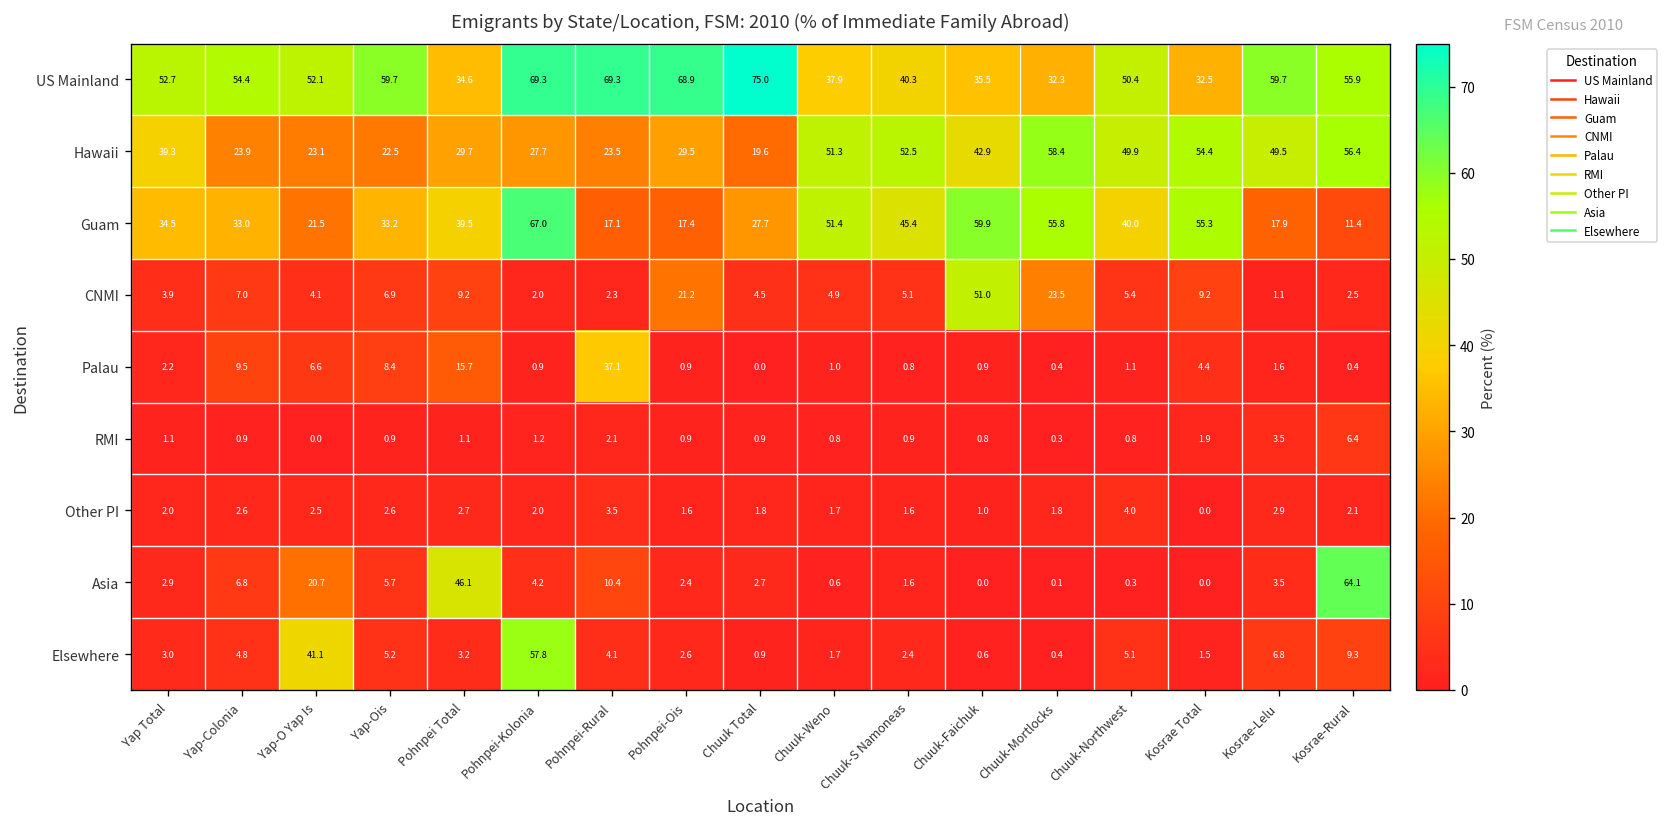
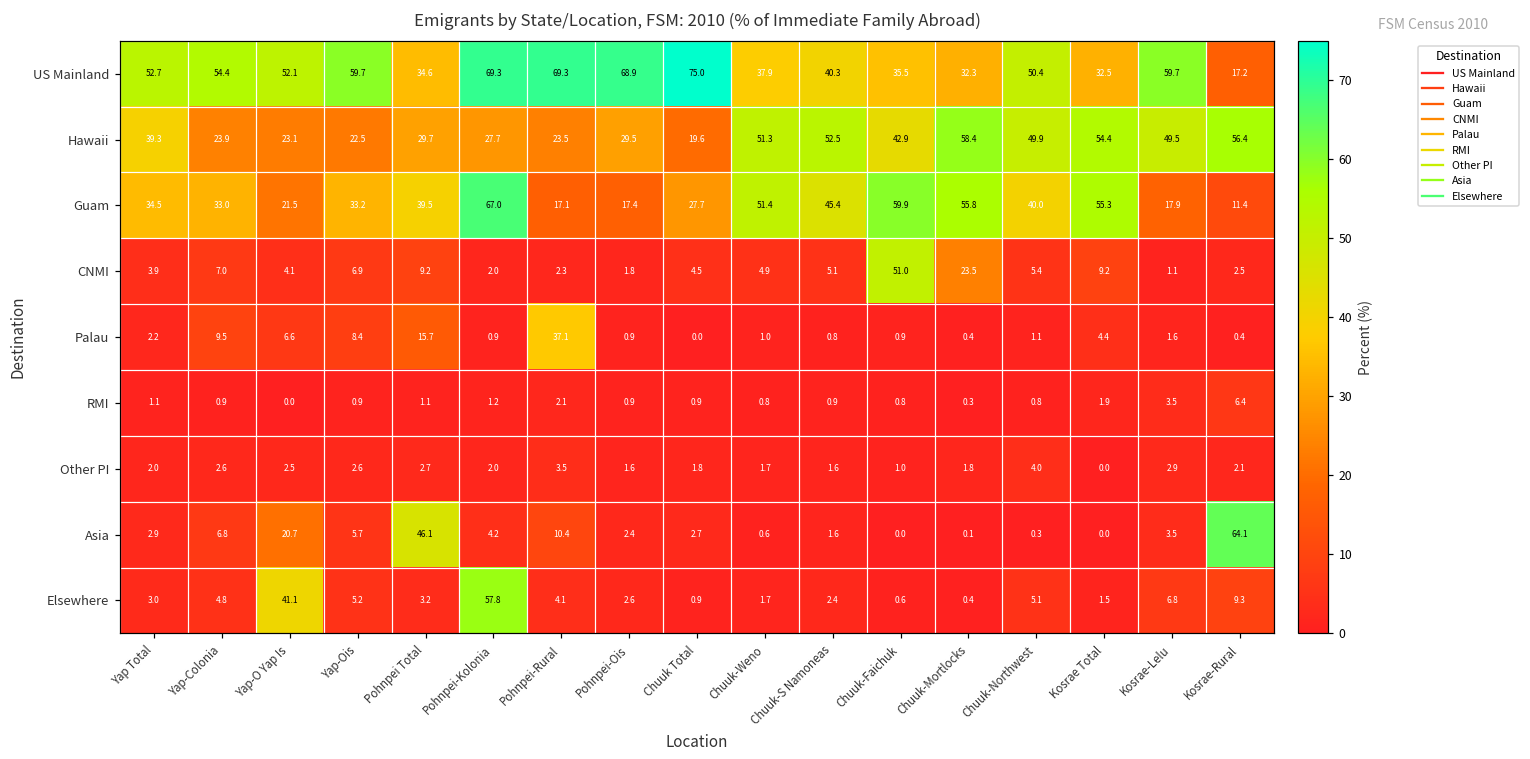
  {
    "US Mainland": {
      "Yap Total": 52.7,
      "Yap-Colonia": 54.4,
      "Yap-O Yap Is": 52.1,
      "Yap-Ois": 59.7,
      "Pohnpei Total": 34.6,
      "Pohnpei-Kolonia": 69.3,
      "Pohnpei-Rural": 69.3,
      "Pohnpei-Ois": 68.9,
      "Chuuk Total": 75.0,
      "Chuuk-Weno": 37.9,
      "Chuuk-S Namoneas": 40.3,
      "Chuuk-Faichuk": 35.5,
      "Chuuk-Mortlocks": 32.3,
      "Chuuk-Northwest": 50.4,
      "Kosrae Total": 32.5,
      "Kosrae-Lelu": 59.7,
-     "Kosrae-Rural": 55.9
+     "Kosrae-Rural": 17.2
    },
    "Hawaii": {
      "Yap Total": 39.3,
      "Yap-Colonia": 23.9,
      "Yap-O Yap Is": 23.1,
      "Yap-Ois": 22.5,
      "Pohnpei Total": 29.7,
      "Pohnpei-Kolonia": 27.7,
      "Pohnpei-Rural": 23.5,
      "Pohnpei-Ois": 29.5,
      "Chuuk Total": 19.6,
      "Chuuk-Weno": 51.3,
      "Chuuk-S Namoneas": 52.5,
      "Chuuk-Faichuk": 42.9,
      "Chuuk-Mortlocks": 58.4,
      "Chuuk-Northwest": 49.9,
      "Kosrae Total": 54.4,
      "Kosrae-Lelu": 49.5,
      "Kosrae-Rural": 56.4
    },
    "Guam": {
      "Yap Total": 34.5,
      "Yap-Colonia": 33.0,
      "Yap-O Yap Is": 21.5,
      "Yap-Ois": 33.2,
      "Pohnpei Total": 39.5,
      "Pohnpei-Kolonia": 67.0,
      "Pohnpei-Rural": 17.1,
      "Pohnpei-Ois": 17.4,
      "Chuuk Total": 27.7,
      "Chuuk-Weno": 51.4,
      "Chuuk-S Namoneas": 45.4,
      "Chuuk-Faichuk": 59.9,
      "Chuuk-Mortlocks": 55.8,
      "Chuuk-Northwest": 40.0,
      "Kosrae Total": 55.3,
      "Kosrae-Lelu": 17.9,
      "Kosrae-Rural": 11.4
    },
    "CNMI": {
      "Yap Total": 3.9,
      "Yap-Colonia": 7.0,
      "Yap-O Yap Is": 4.1,
      "Yap-Ois": 6.9,
      "Pohnpei Total": 9.2,
      "Pohnpei-Kolonia": 2.0,
      "Pohnpei-Rural": 2.3,
-     "Pohnpei-Ois": 21.2,
+     "Pohnpei-Ois": 1.8,
      "Chuuk Total": 4.5,
      "Chuuk-Weno": 4.9,
      "Chuuk-S Namoneas": 5.1,
      "Chuuk-Faichuk": 51.0,
      "Chuuk-Mortlocks": 23.5,
      "Chuuk-Northwest": 5.4,
      "Kosrae Total": 9.2,
      "Kosrae-Lelu": 1.1,
      "Kosrae-Rural": 2.5
    },
    "Palau": {
      "Yap Total": 2.2,
      "Yap-Colonia": 9.5,
      "Yap-O Yap Is": 6.6,
      "Yap-Ois": 8.4,
      "Pohnpei Total": 15.7,
      "Pohnpei-Kolonia": 0.9,
      "Pohnpei-Rural": 37.1,
      "Pohnpei-Ois": 0.9,
      "Chuuk Total": 0.0,
      "Chuuk-Weno": 1.0,
      "Chuuk-S Namoneas": 0.8,
      "Chuuk-Faichuk": 0.9,
      "Chuuk-Mortlocks": 0.4,
      "Chuuk-Northwest": 1.1,
      "Kosrae Total": 4.4,
      "Kosrae-Lelu": 1.6,
      "Kosrae-Rural": 0.4
    },
    "RMI": {
      "Yap Total": 1.1,
      "Yap-Colonia": 0.9,
      "Yap-O Yap Is": 0.0,
      "Yap-Ois": 0.9,
      "Pohnpei Total": 1.1,
      "Pohnpei-Kolonia": 1.2,
      "Pohnpei-Rural": 2.1,
      "Pohnpei-Ois": 0.9,
      "Chuuk Total": 0.9,
      "Chuuk-Weno": 0.8,
      "Chuuk-S Namoneas": 0.9,
      "Chuuk-Faichuk": 0.8,
      "Chuuk-Mortlocks": 0.3,
      "Chuuk-Northwest": 0.8,
      "Kosrae Total": 1.9,
      "Kosrae-Lelu": 3.5,
      "Kosrae-Rural": 6.4
    },
    "Other PI": {
      "Yap Total": 2.0,
      "Yap-Colonia": 2.6,
      "Yap-O Yap Is": 2.5,
      "Yap-Ois": 2.6,
      "Pohnpei Total": 2.7,
      "Pohnpei-Kolonia": 2.0,
      "Pohnpei-Rural": 3.5,
      "Pohnpei-Ois": 1.6,
      "Chuuk Total": 1.8,
      "Chuuk-Weno": 1.7,
      "Chuuk-S Namoneas": 1.6,
      "Chuuk-Faichuk": 1.0,
      "Chuuk-Mortlocks": 1.8,
      "Chuuk-Northwest": 4.0,
      "Kosrae Total": 0.0,
      "Kosrae-Lelu": 2.9,
      "Kosrae-Rural": 2.1
    },
    "Asia": {
      "Yap Total": 2.9,
      "Yap-Colonia": 6.8,
      "Yap-O Yap Is": 20.7,
      "Yap-Ois": 5.7,
      "Pohnpei Total": 46.1,
      "Pohnpei-Kolonia": 4.2,
      "Pohnpei-Rural": 10.4,
      "Pohnpei-Ois": 2.4,
      "Chuuk Total": 2.7,
      "Chuuk-Weno": 0.6,
      "Chuuk-S Namoneas": 1.6,
      "Chuuk-Faichuk": 0.0,
      "Chuuk-Mortlocks": 0.1,
      "Chuuk-Northwest": 0.3,
      "Kosrae Total": 0.0,
      "Kosrae-Lelu": 3.5,
      "Kosrae-Rural": 64.1
    },
    "Elsewhere": {
      "Yap Total": 3.0,
      "Yap-Colonia": 4.8,
      "Yap-O Yap Is": 41.1,
      "Yap-Ois": 5.2,
      "Pohnpei Total": 3.2,
      "Pohnpei-Kolonia": 57.8,
      "Pohnpei-Rural": 4.1,
      "Pohnpei-Ois": 2.6,
      "Chuuk Total": 0.9,
      "Chuuk-Weno": 1.7,
      "Chuuk-S Namoneas": 2.4,
      "Chuuk-Faichuk": 0.6,
      "Chuuk-Mortlocks": 0.4,
      "Chuuk-Northwest": 5.1,
      "Kosrae Total": 1.5,
      "Kosrae-Lelu": 6.8,
      "Kosrae-Rural": 9.3
    }
  }
